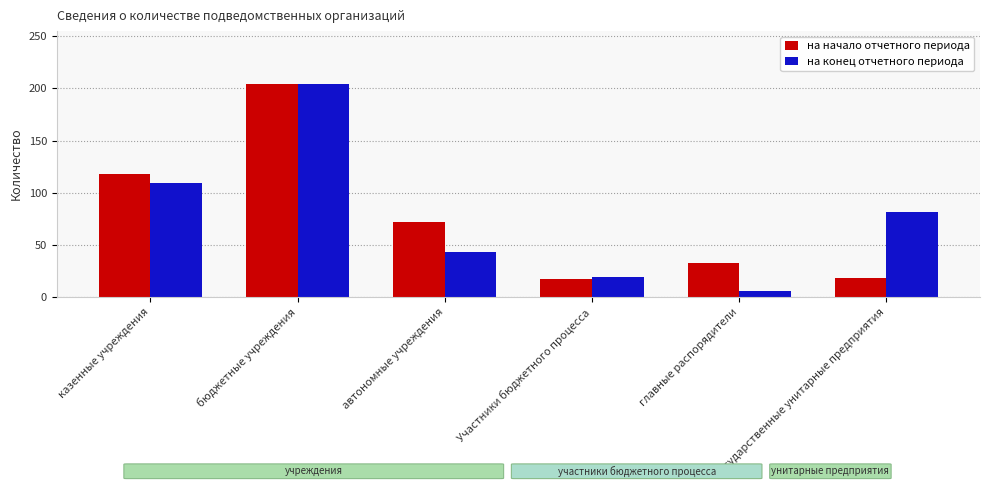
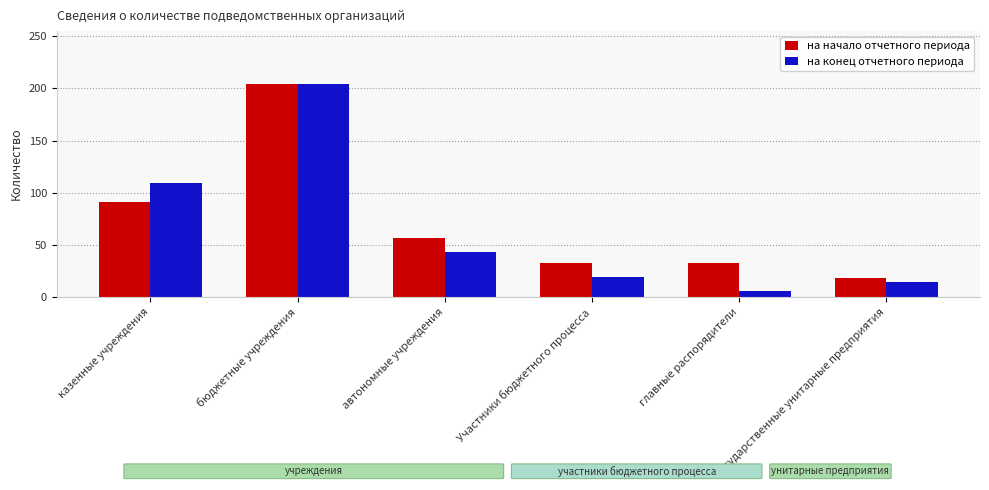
  {
    "на начало отчетного периода": {
-     "казенные учреждения": 118,
+     "казенные учреждения": 91,
      "бюджетные учреждения": 204,
-     "автономные учреждения": 72,
-     "Участники бюджетного процесса": 17,
+     "автономные учреждения": 57,
+     "Участники бюджетного процесса": 33,
      "главные распорядители": 33,
      "Государственные унитарные предприятия": 18
    },
    "на конец отчетного периода": {
      "казенные учреждения": 109,
      "бюджетные учреждения": 204,
      "автономные учреждения": 43,
      "Участники бюджетного процесса": 19,
      "главные распорядители": 6,
-     "Государственные унитарные предприятия": 82
+     "Государственные унитарные предприятия": 14
    }
  }
